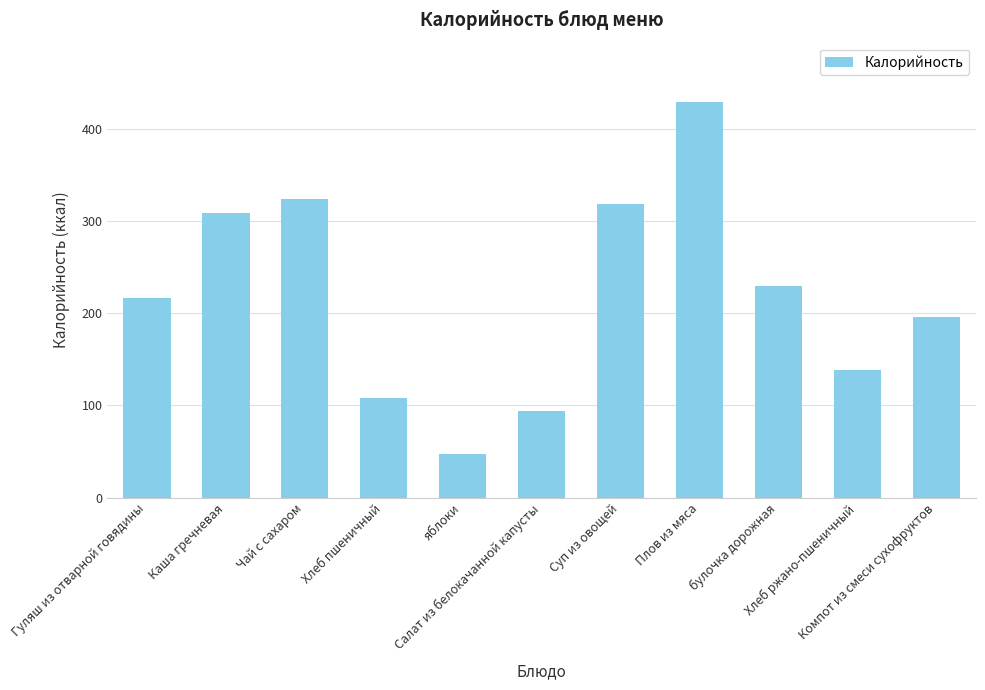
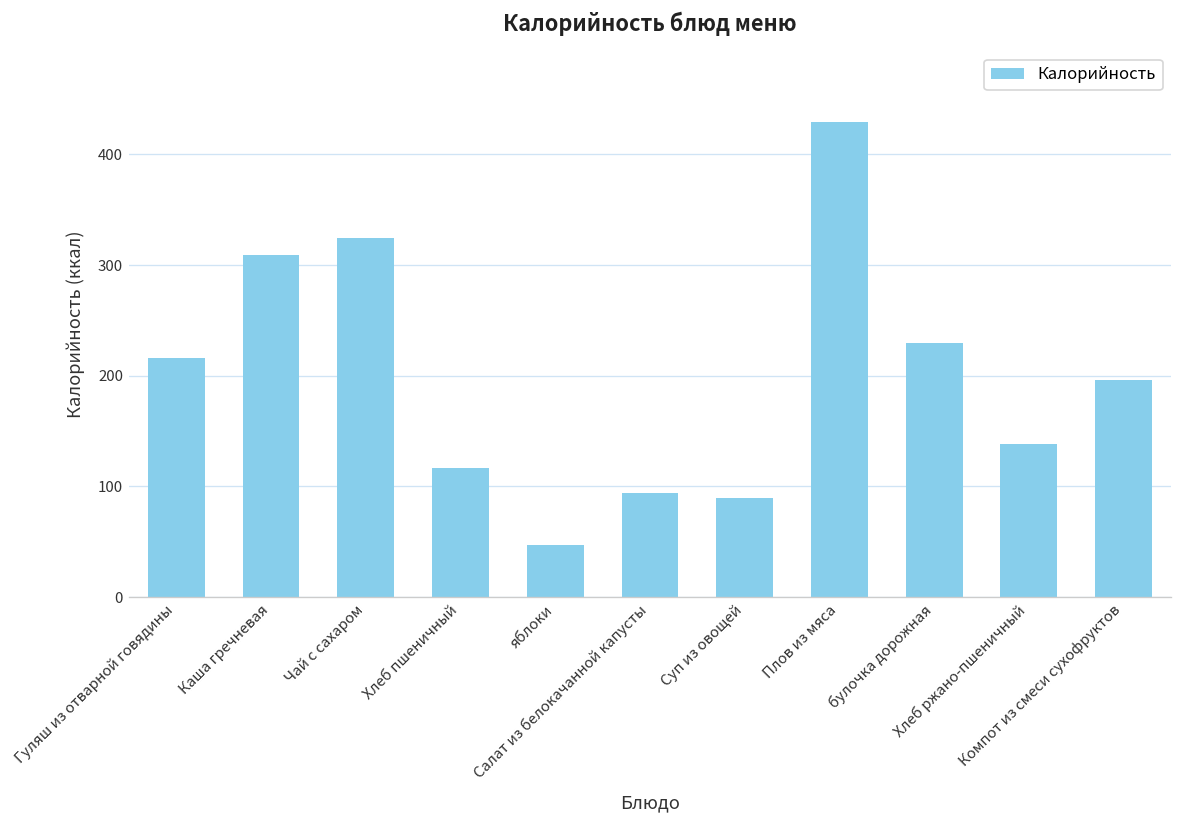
  {
    "Гуляш из отварной говядины": 220,
    "Каша гречневая": 310,
    "Чай с сахаром": 320,
-   "Хлеб пшеничный": 110,
+   "Хлеб пшеничный": 120,
    "яблоки": 50,
    "Салат из белокачанной капусты": 90,
-   "Суп из овощей": 320,
+   "Суп из овощей": 90,
    "Плов из мяса": 430,
    "булочка дорожная": 230,
    "Хлеб ржано-пшеничный": 140,
    "Компот из смеси сухофруктов": 200
  }
